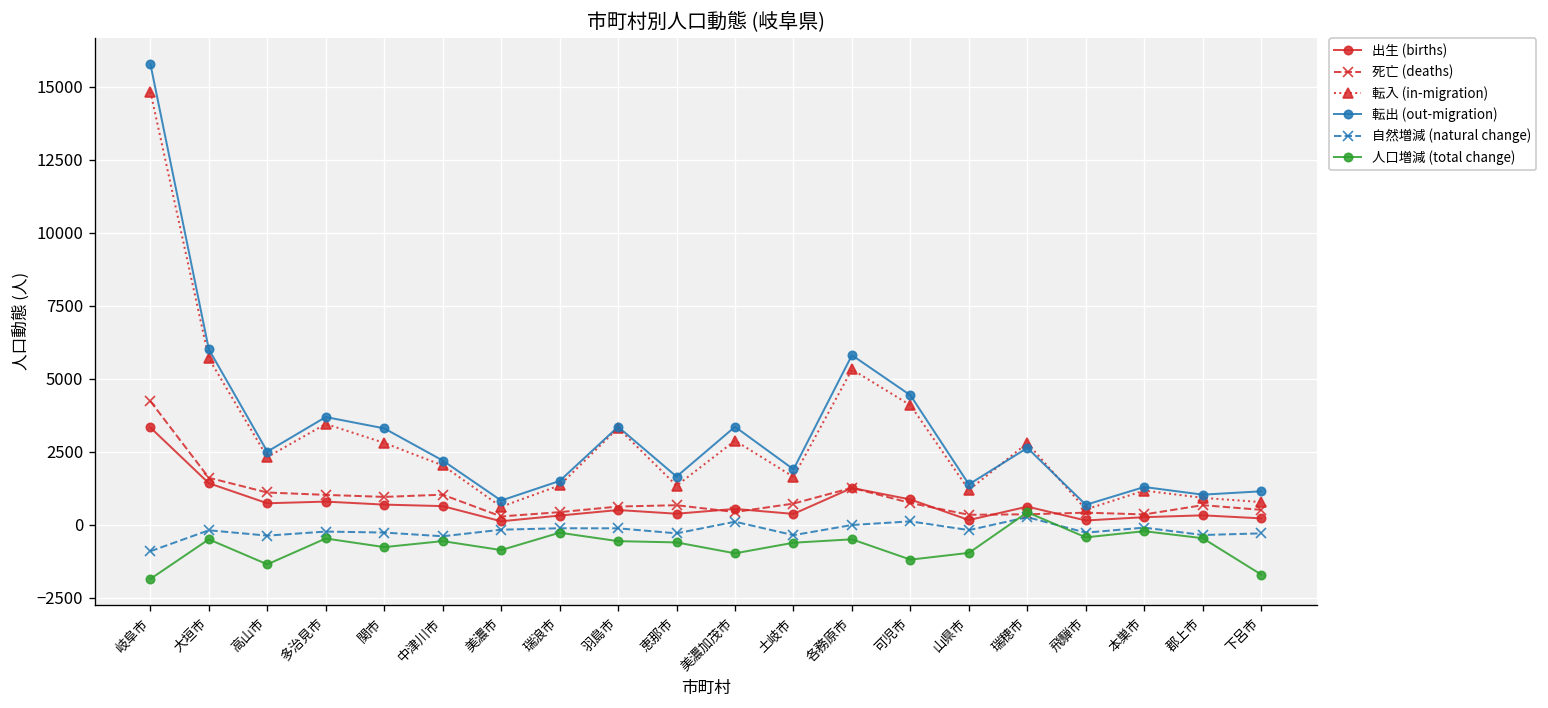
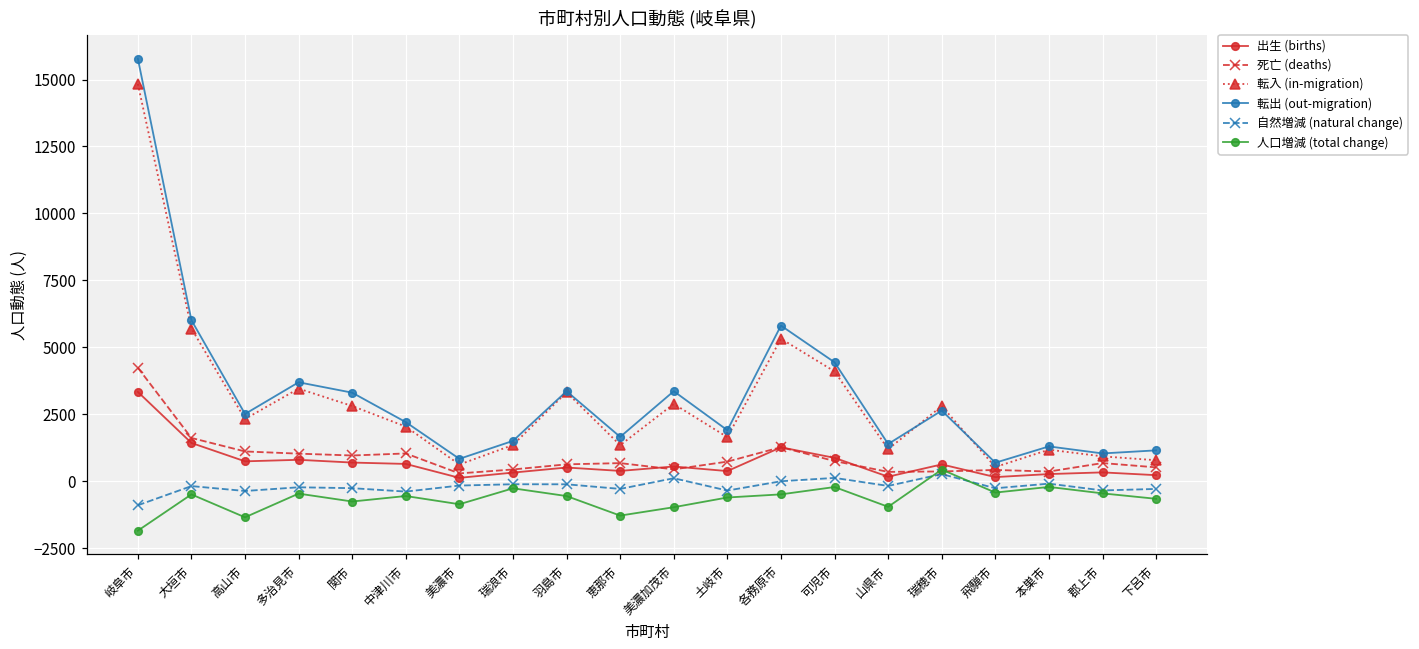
  {
    "人口増減 (total change)": {
      "岐阜市": -1900,
      "大垣市": -500,
      "高山市": -1400,
      "多治見市": -500,
      "関市": -800,
      "中津川市": -600,
      "美濃市": -900,
      "瑞浪市": -300,
      "羽島市": -600,
-     "恵那市": -600,
+     "恵那市": -1300,
      "美濃加茂市": -1000,
      "土岐市": -600,
      "各務原市": -500,
-     "可児市": -1200,
+     "可児市": -200,
      "山県市": -1000,
      "飛騨市": -400,
      "本巣市": -200,
      "郡上市": -500,
-     "下呂市": -1700
+     "下呂市": -700
    }
  }
